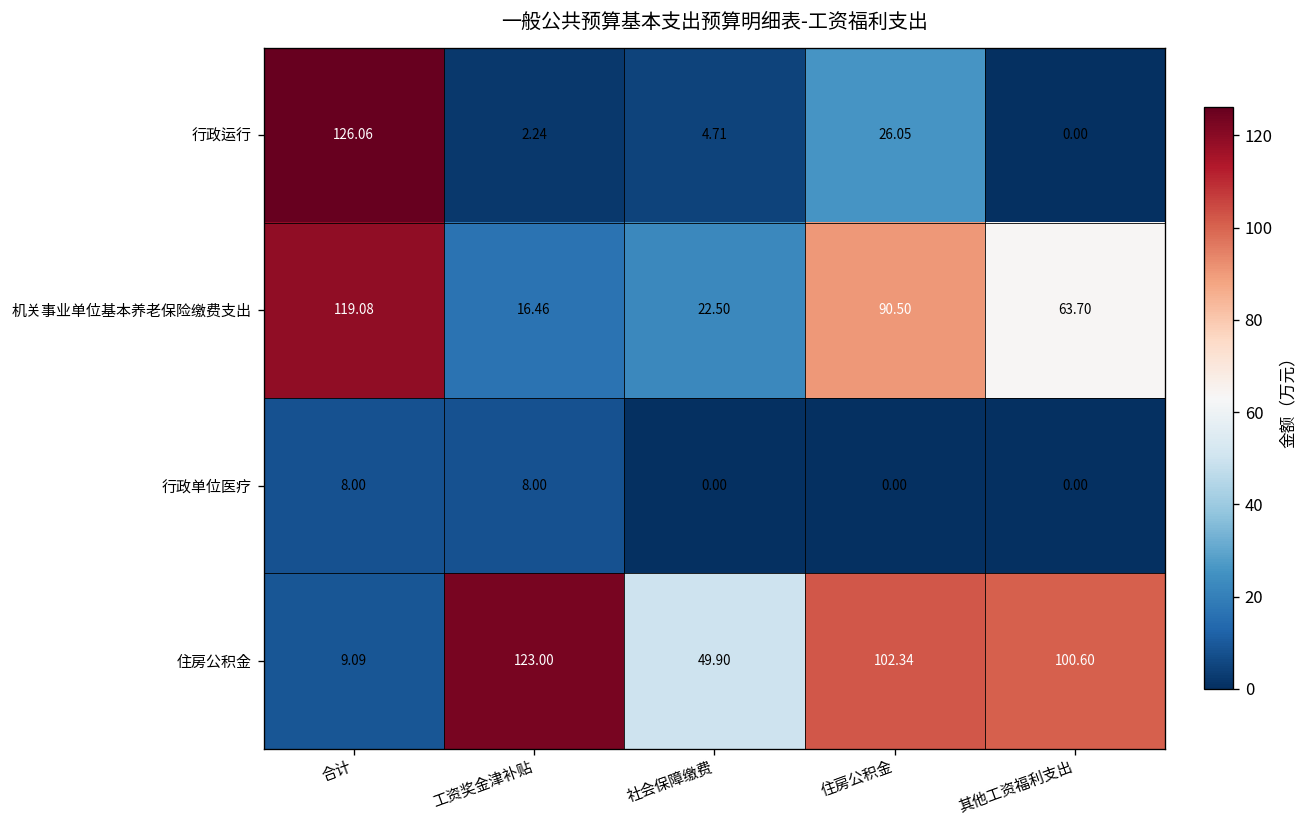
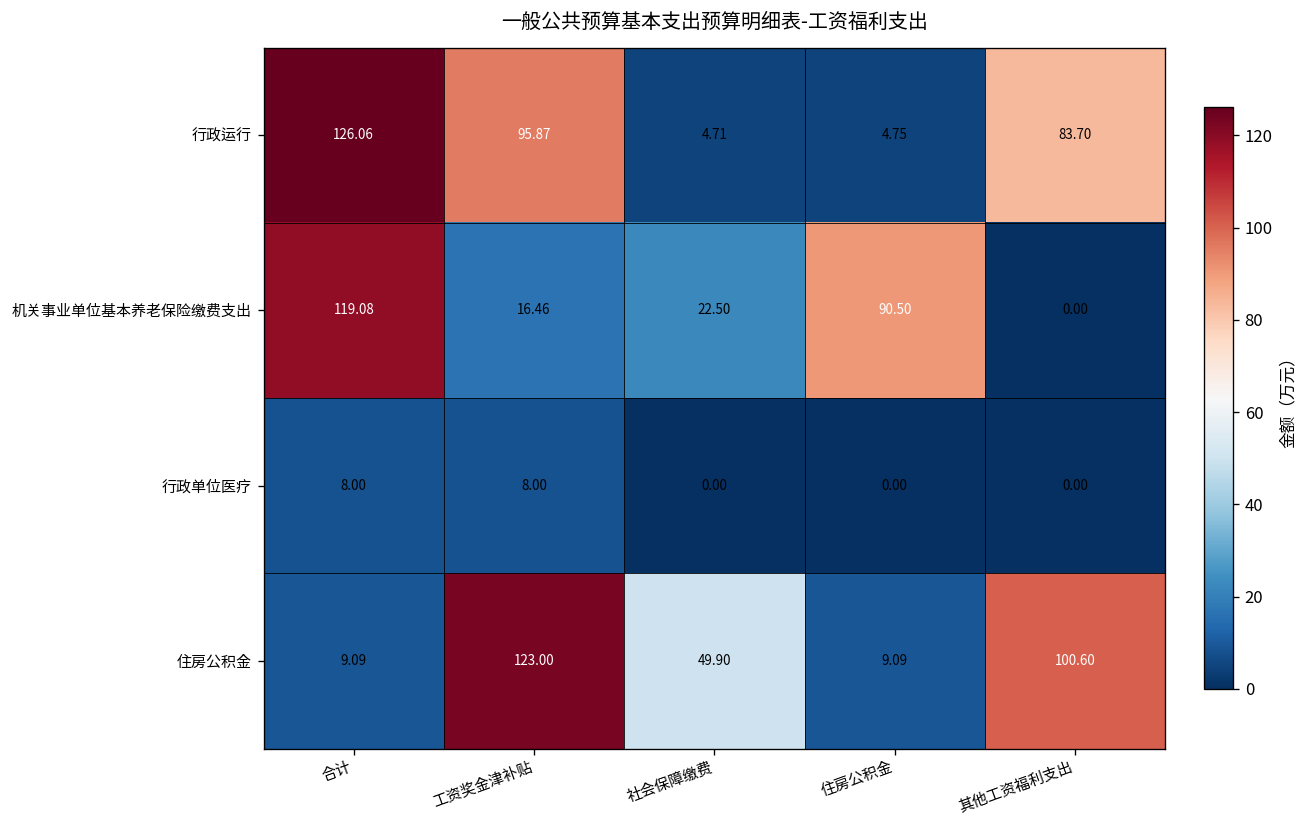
  {
    "行政运行": {
      "合计": 126.06,
-     "工资奖金津补贴": 2.24,
+     "工资奖金津补贴": 95.87,
      "社会保障缴费": 4.71,
-     "住房公积金": 26.05,
-     "其他工资福利支出": 0.00
+     "住房公积金": 4.75,
+     "其他工资福利支出": 83.70
    },
    "机关事业单位基本养老保险缴费支出": {
      "合计": 119.08,
      "工资奖金津补贴": 16.46,
      "社会保障缴费": 22.50,
      "住房公积金": 90.50,
-     "其他工资福利支出": 63.70
+     "其他工资福利支出": 0.00
    },
    "行政单位医疗": {
      "合计": 8.00,
      "工资奖金津补贴": 8.00,
      "社会保障缴费": 0.00,
      "住房公积金": 0.00,
      "其他工资福利支出": 0.00
    },
    "住房公积金": {
      "合计": 9.09,
      "工资奖金津补贴": 123.00,
      "社会保障缴费": 49.90,
-     "住房公积金": 102.34,
+     "住房公积金": 9.09,
      "其他工资福利支出": 100.60
    }
  }
